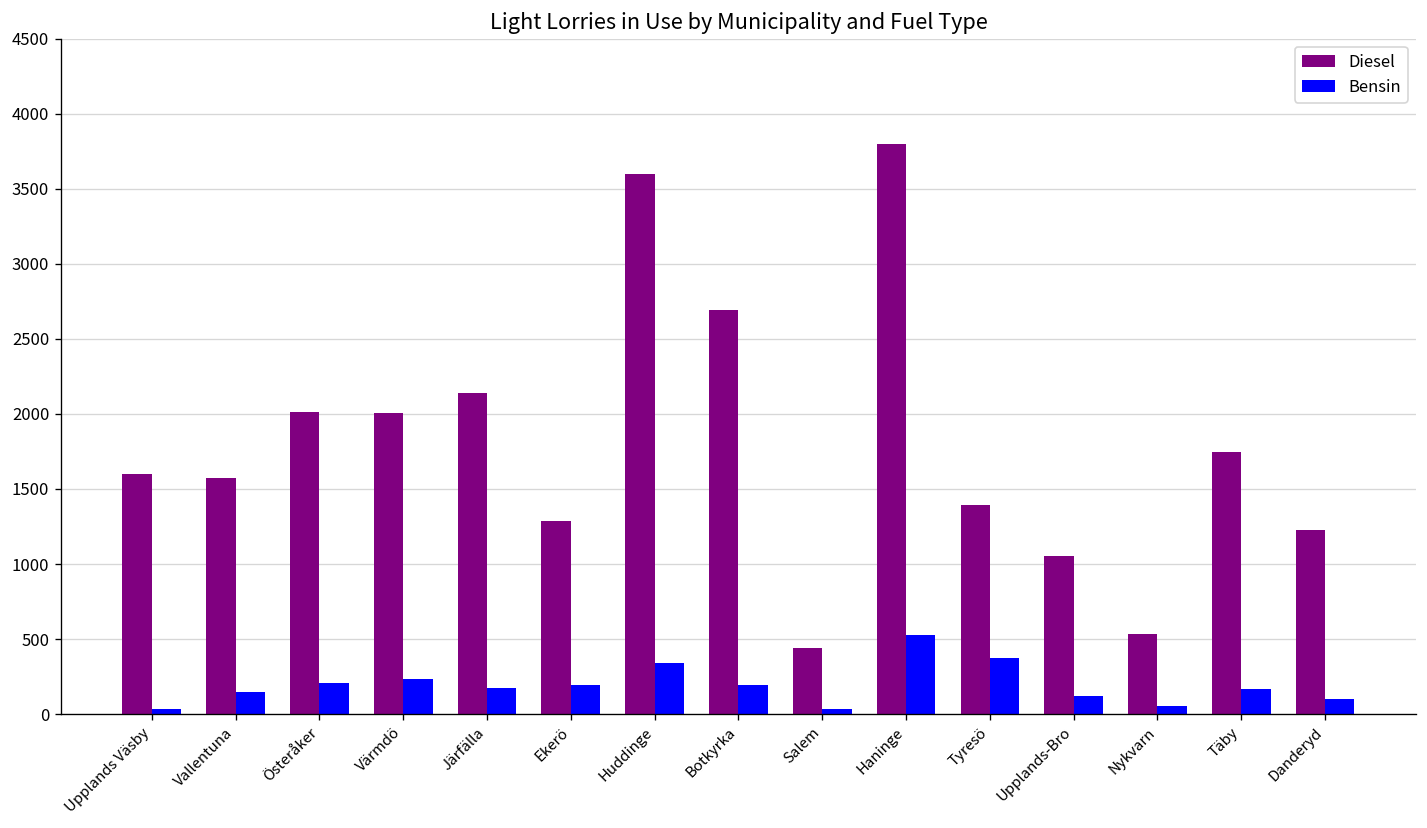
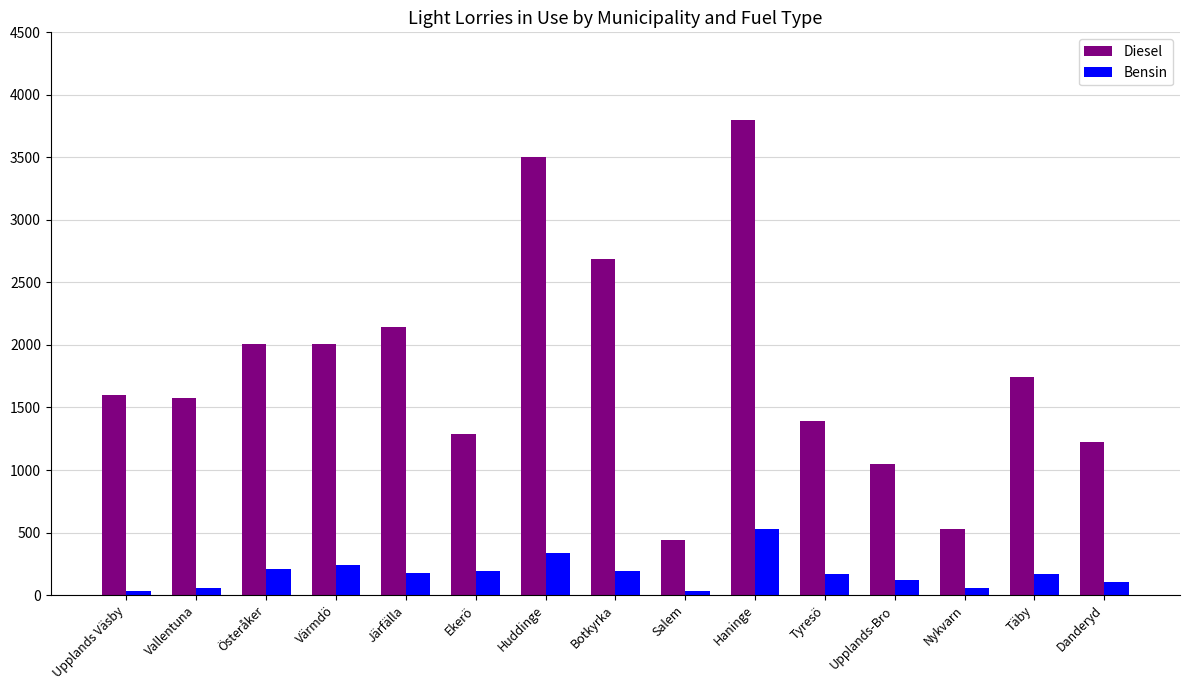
  {
    "Diesel": {
      "Upplands Väsby": 1600,
      "Vallentuna": 1570,
      "Österåker": 2010,
      "Värmdö": 2010,
      "Järfälla": 2140,
      "Ekerö": 1280,
-     "Huddinge": 3600,
+     "Huddinge": 3500,
      "Botkyrka": 2690,
      "Salem": 440,
      "Haninge": 3800,
      "Tyresö": 1390,
      "Upplands-Bro": 1050,
      "Nykvarn": 530,
      "Täby": 1750,
      "Danderyd": 1230
    },
    "Bensin": {
      "Upplands Väsby": 30,
-     "Vallentuna": 150,
+     "Vallentuna": 60,
      "Österåker": 210,
      "Värmdö": 240,
      "Järfälla": 170,
      "Ekerö": 190,
      "Huddinge": 340,
      "Botkyrka": 200,
      "Salem": 30,
      "Haninge": 530,
-     "Tyresö": 370,
+     "Tyresö": 170,
      "Upplands-Bro": 120,
      "Nykvarn": 50,
      "Täby": 170,
      "Danderyd": 100
    }
  }
